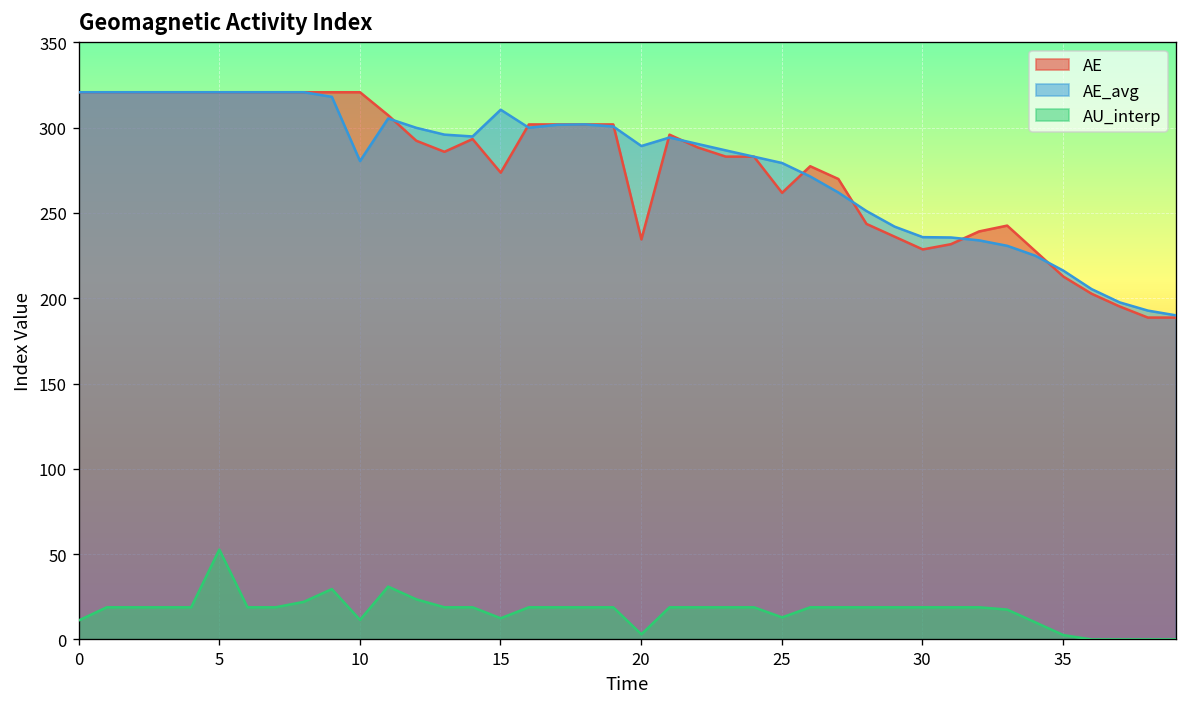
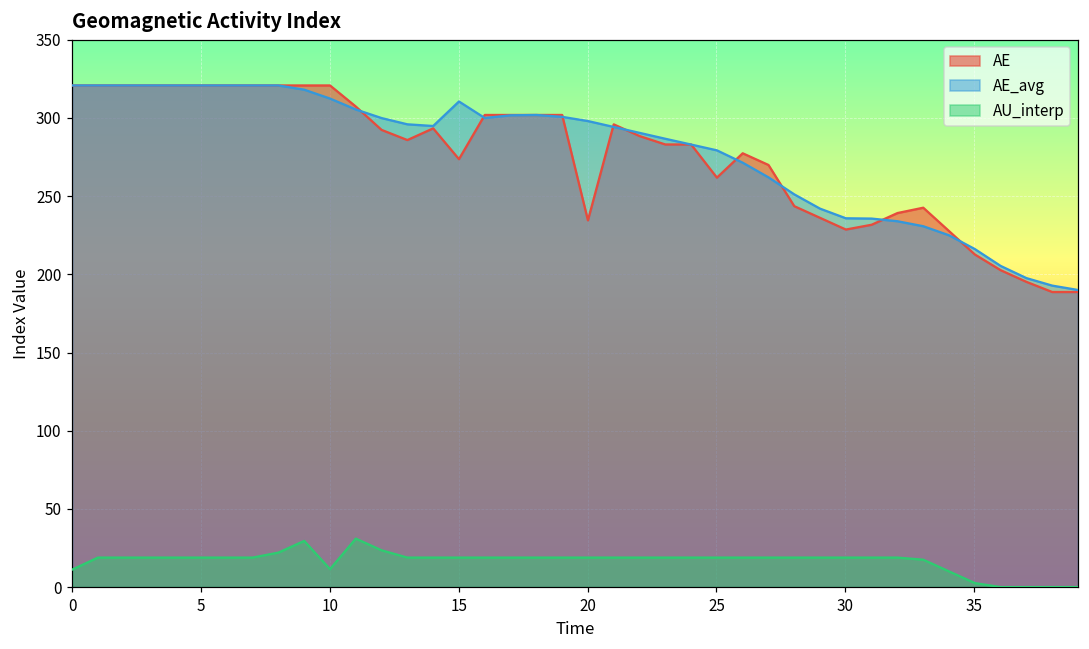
  {
    "AE": {
      "10": 321,
      "15": 274,
      "20": 234,
      "25": 262
    },
    "AE_avg": {
-     "10": 280,
+     "10": 312,
      "15": 311,
-     "20": 289,
+     "20": 298,
      "25": 279
    },
    "AU_interp": {
      "0": 11,
-     "5": 53,
+     "5": 19,
      "10": 11,
-     "15": 12,
-     "20": 3,
-     "25": 13
+     "15": 19,
+     "20": 19,
+     "25": 19
    }
  }
